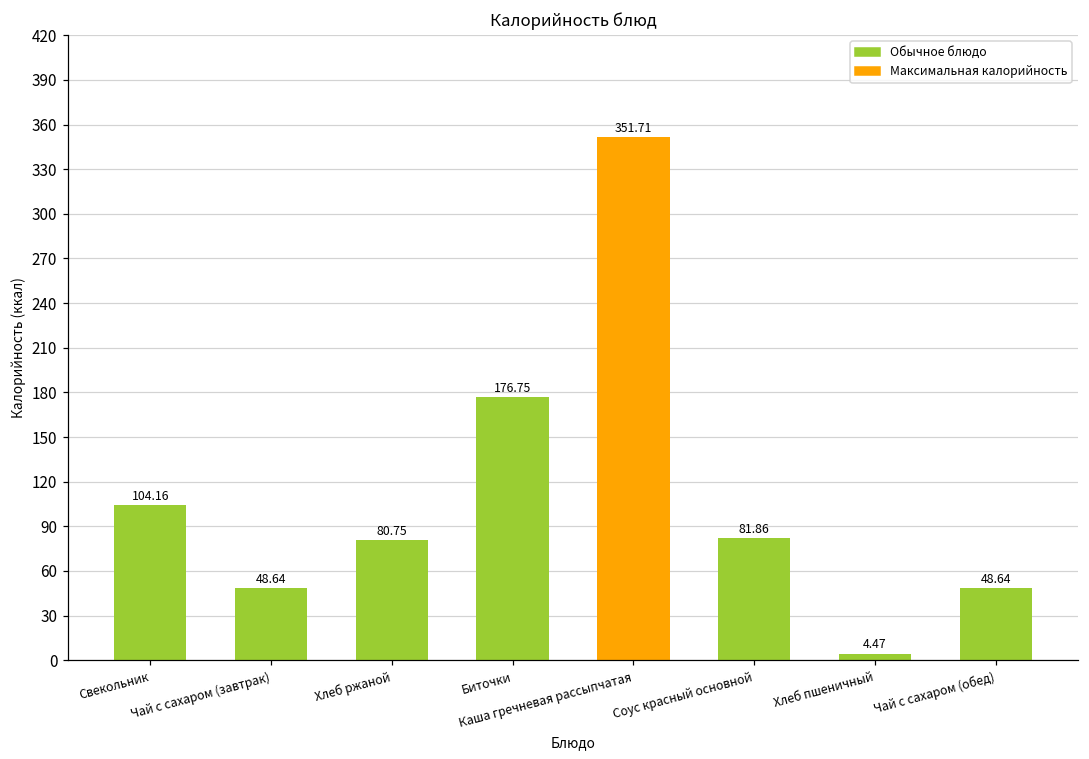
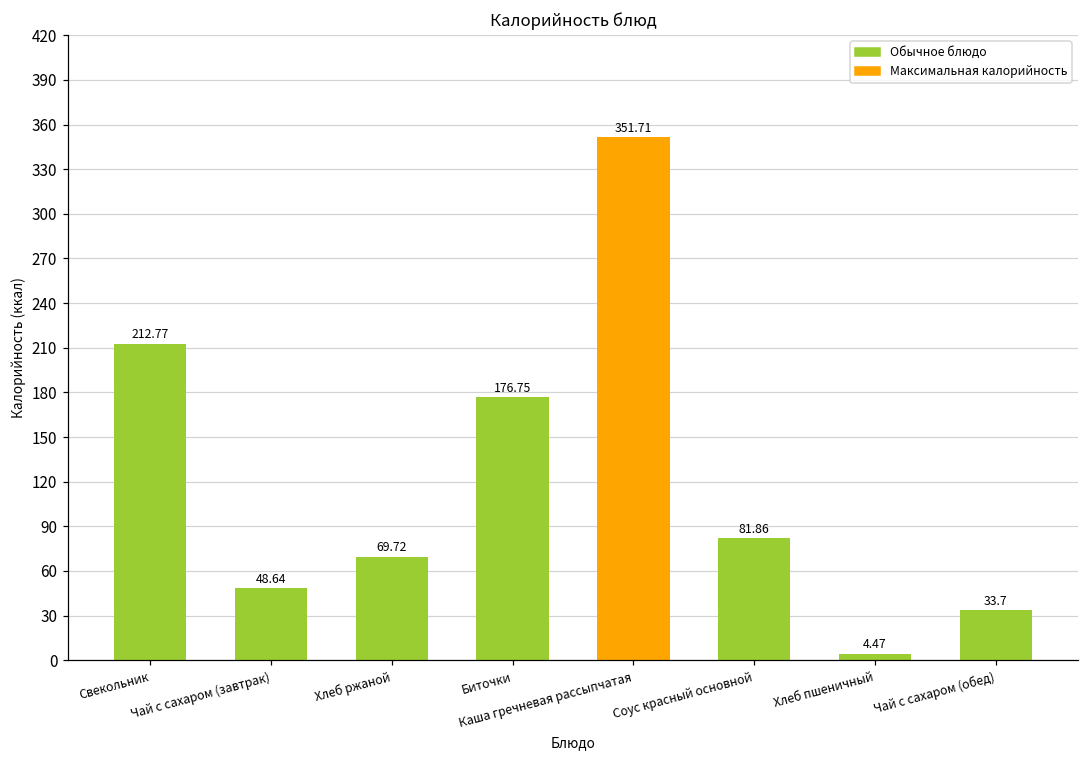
  {
-   "Свекольник": 104.16,
+   "Свекольник": 212.77,
    "Чай с сахаром (завтрак)": 48.64,
-   "Хлеб ржаной": 80.75,
+   "Хлеб ржаной": 69.72,
    "Биточки": 176.75,
    "Каша гречневая рассыпчатая": 351.71,
    "Соус красный основной": 81.86,
    "Хлеб пшеничный": 4.47,
-   "Чай с сахаром (обед)": 48.64
+   "Чай с сахаром (обед)": 33.7
  }
